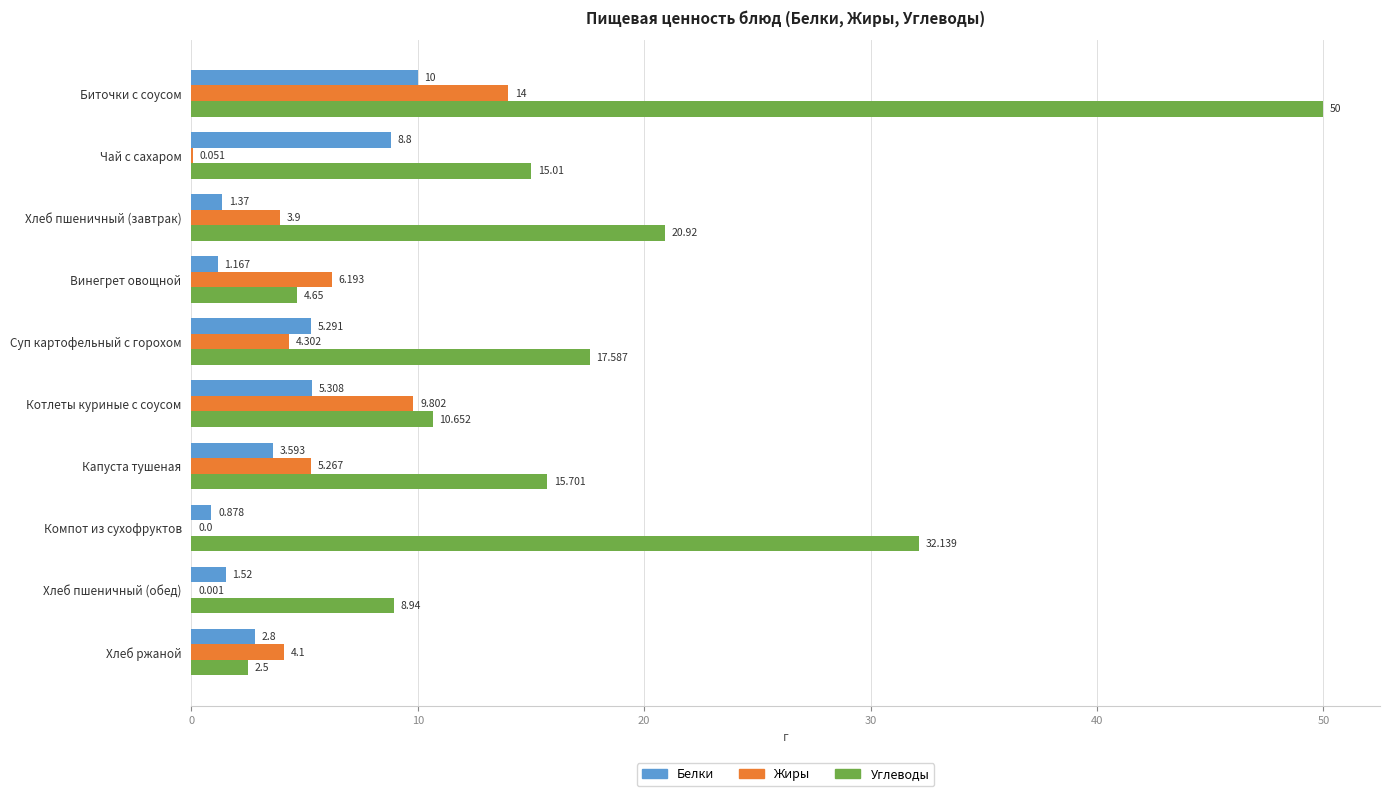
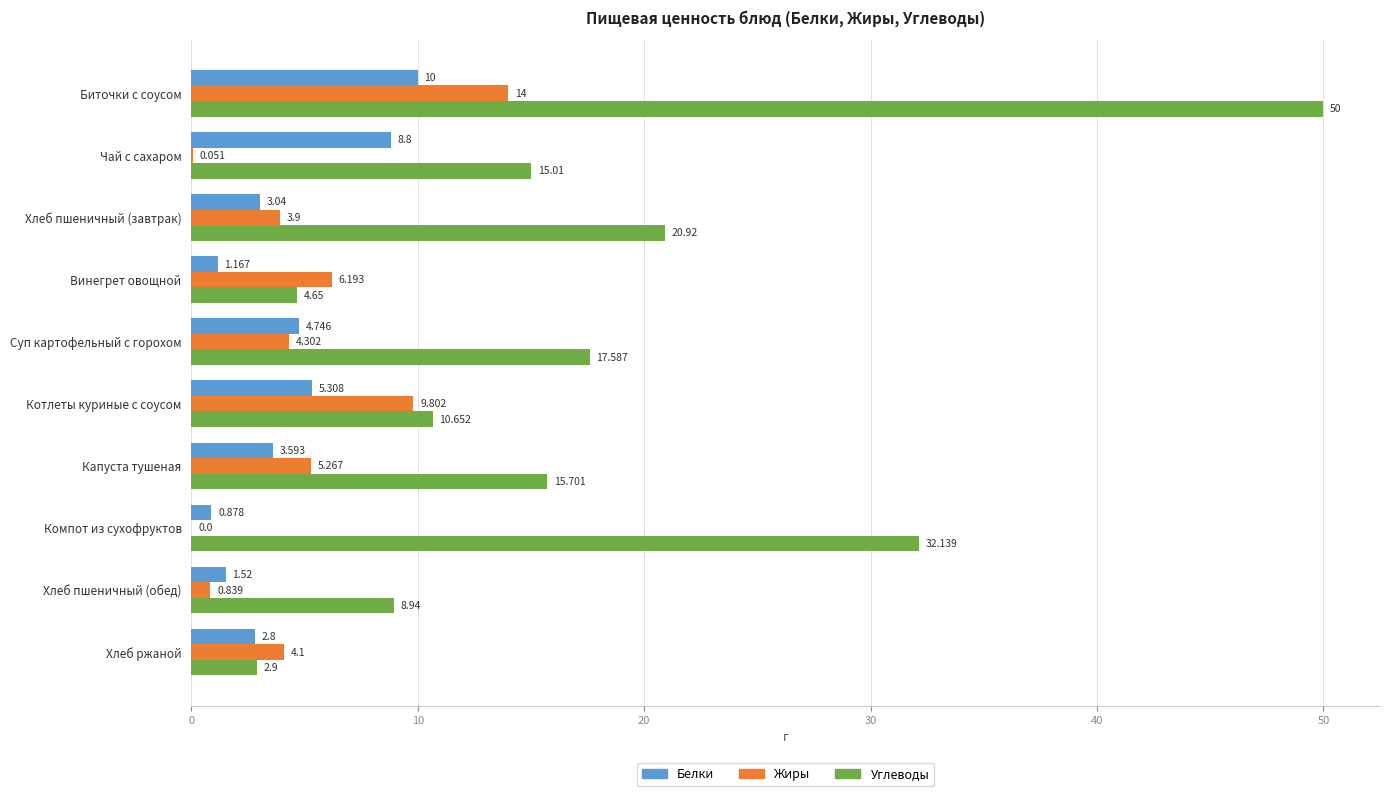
  {
    "Белки": {
      "Биточки с соусом": 10,
      "Чай с сахаром": 8.8,
-     "Хлеб пшеничный (завтрак)": 1.37,
+     "Хлеб пшеничный (завтрак)": 3.04,
      "Винегрет овощной": 1.167,
-     "Суп картофельный с горохом": 5.291,
+     "Суп картофельный с горохом": 4.746,
      "Котлеты куриные с соусом": 5.308,
      "Капуста тушеная": 3.593,
      "Компот из сухофруктов": 0.878,
      "Хлеб пшеничный (обед)": 1.52,
      "Хлеб ржаной": 2.8
    },
    "Жиры": {
      "Биточки с соусом": 14,
      "Чай с сахаром": 0.051,
      "Хлеб пшеничный (завтрак)": 3.9,
      "Винегрет овощной": 6.193,
      "Суп картофельный с горохом": 4.302,
      "Котлеты куриные с соусом": 9.802,
      "Капуста тушеная": 5.267,
      "Компот из сухофруктов": 0.0,
-     "Хлеб пшеничный (обед)": 0.001,
+     "Хлеб пшеничный (обед)": 0.839,
      "Хлеб ржаной": 4.1
    },
    "Углеводы": {
      "Биточки с соусом": 50,
      "Чай с сахаром": 15.01,
      "Хлеб пшеничный (завтрак)": 20.92,
      "Винегрет овощной": 4.65,
      "Суп картофельный с горохом": 17.587,
      "Котлеты куриные с соусом": 10.652,
      "Капуста тушеная": 15.701,
      "Компот из сухофруктов": 32.139,
      "Хлеб пшеничный (обед)": 8.94,
-     "Хлеб ржаной": 2.5
+     "Хлеб ржаной": 2.9
    }
  }
